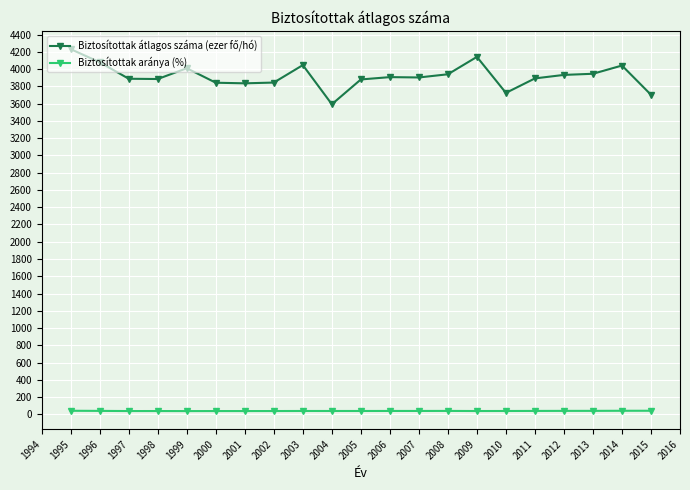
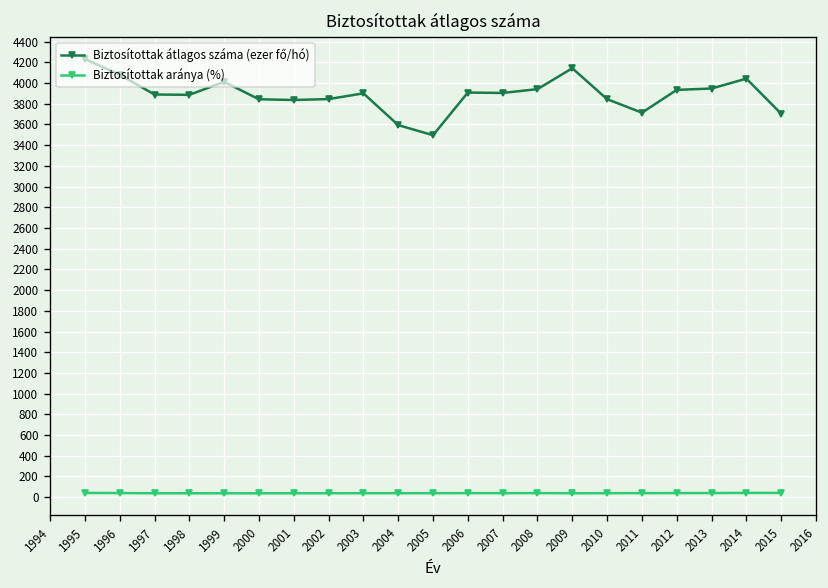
  {
    "Biztosítottak átlagos száma (ezer fő/hó)": {
      "1997": 3900,
      "1998": 3900,
      "2000": 3800,
      "2001": 3800,
      "2002": 3800,
-     "2003": 4000,
+     "2003": 3900,
      "2004": 3600,
-     "2005": 3900,
+     "2005": 3500,
      "2006": 3900,
      "2007": 3900,
      "2008": 3900,
      "2009": 4100,
-     "2010": 3700,
-     "2011": 3900,
+     "2010": 3800,
+     "2011": 3700,
      "2012": 3900,
      "2013": 3900,
      "2014": 4000,
      "2015": 3700
    },
    "Biztosítottak aránya (%)": {
      "1995": 0,
      "1996": 0,
      "1997": 0,
      "1998": 0,
      "1999": 0,
      "2000": 0,
      "2001": 0,
      "2002": 0,
      "2003": 0,
      "2004": 0,
      "2005": 0,
      "2006": 0,
      "2007": 0,
      "2008": 0,
      "2009": 0,
      "2010": 0,
      "2011": 0,
      "2012": 0,
      "2013": 0,
      "2014": 0,
      "2015": 0
    }
  }
